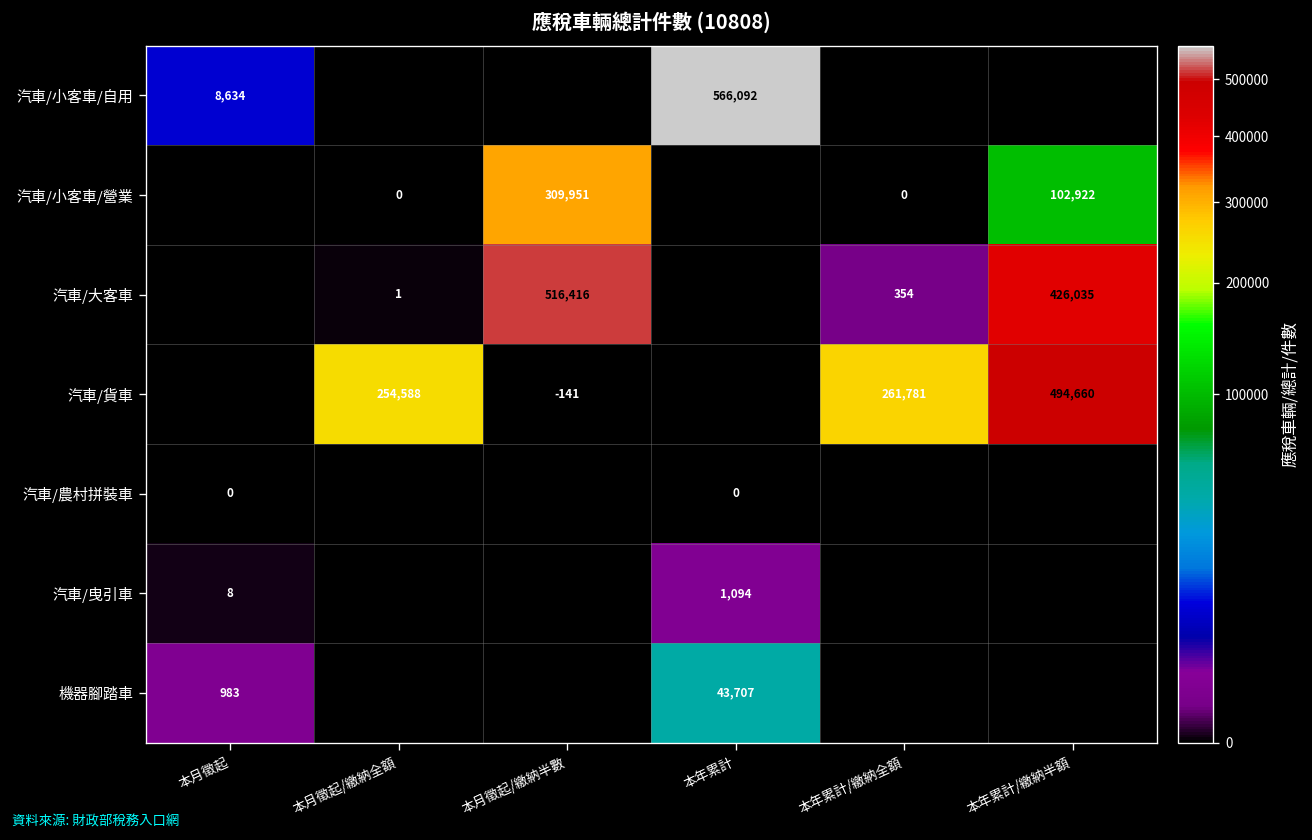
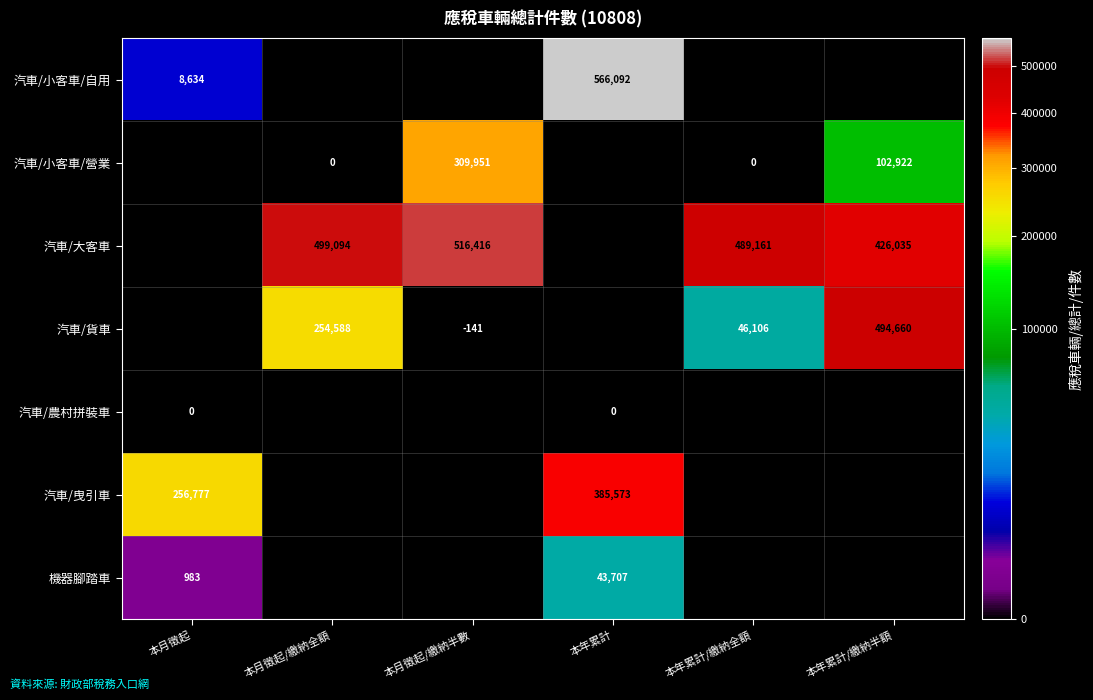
  {
    "汽車/小客車/自用": {
      "本月徵起": "8,634",
      "本年累計": "566,092"
    },
    "汽車/小客車/營業": {
      "本月徵起/繳納全額": "0",
      "本月徵起/繳納半數": "309,951",
      "本年累計/繳納全額": "0",
      "本年累計/繳納半額": "102,922"
    },
    "汽車/大客車": {
-     "本月徵起/繳納全額": "1",
+     "本月徵起/繳納全額": "499,094",
      "本月徵起/繳納半數": "516,416",
-     "本年累計/繳納全額": "354",
+     "本年累計/繳納全額": "489,161",
      "本年累計/繳納半額": "426,035"
    },
    "汽車/貨車": {
      "本月徵起/繳納全額": "254,588",
      "本月徵起/繳納半數": "-141",
-     "本年累計/繳納全額": "261,781",
+     "本年累計/繳納全額": "46,106",
      "本年累計/繳納半額": "494,660"
    },
    "汽車/農村拼裝車": {
      "本月徵起": "0",
      "本年累計": "0"
    },
    "汽車/曳引車": {
-     "本月徵起": "8",
-     "本年累計": "1,094"
+     "本月徵起": "256,777",
+     "本年累計": "385,573"
    },
    "機器腳踏車": {
      "本月徵起": "983",
      "本年累計": "43,707"
    }
  }
